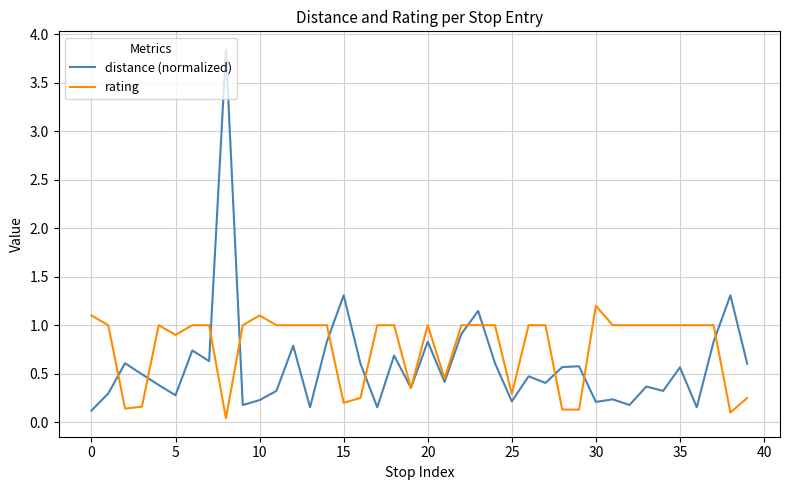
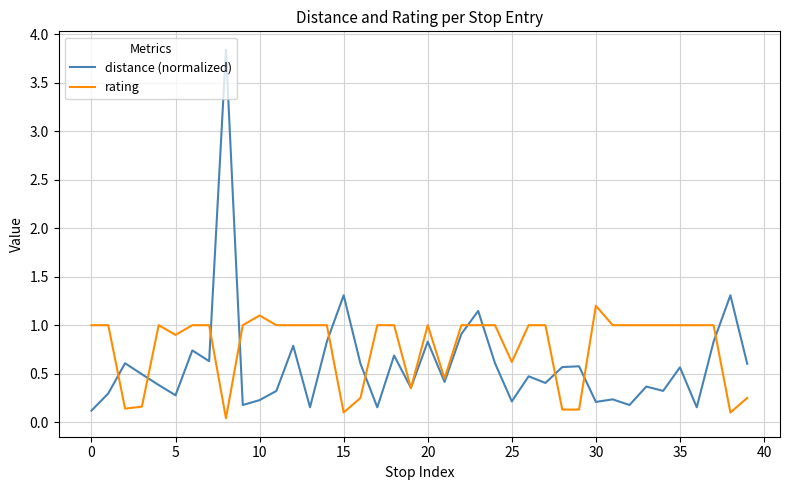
  {
    "distance (normalized)": {
      "0": 0.1,
      "5": 0.3,
      "10": 0.2,
      "15": 1.3,
      "20": 0.8,
      "25": 0.2,
      "30": 0.2,
      "35": 0.6
    },
    "rating": {
-     "0": 1.1,
+     "0": 1.0,
      "5": 0.9,
      "10": 1.1,
-     "15": 0.2,
+     "15": 0.1,
      "20": 1.0,
-     "25": 0.3,
+     "25": 0.6,
      "30": 1.2,
      "35": 1.0
    }
  }
